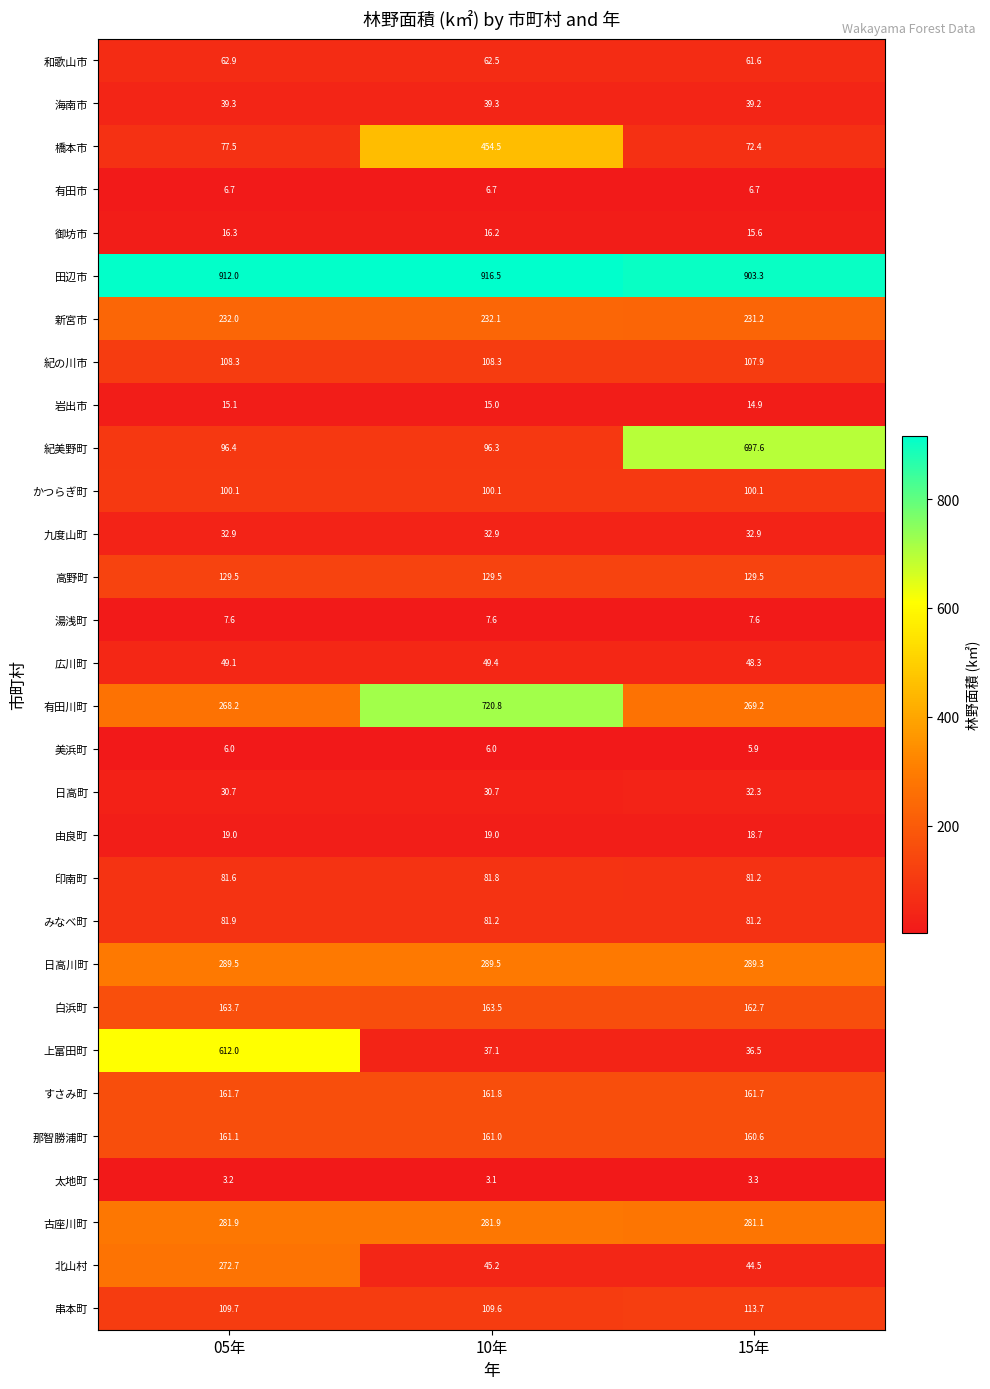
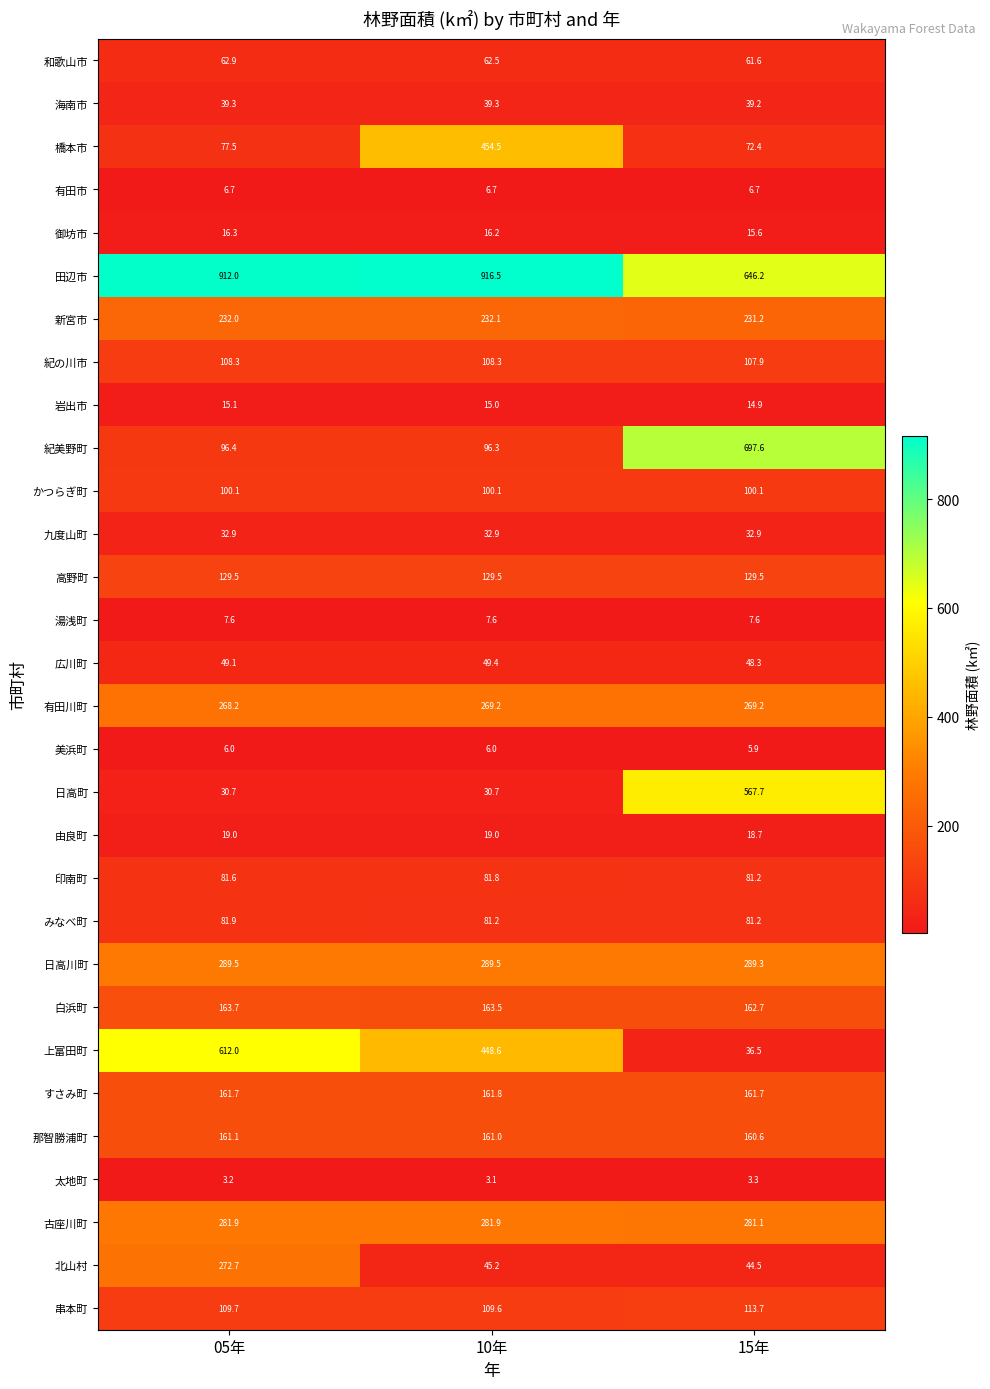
  {
    "和歌山市": {
      "05年": 62.9,
      "10年": 62.5,
      "15年": 61.6
    },
    "海南市": {
      "05年": 39.3,
      "10年": 39.3,
      "15年": 39.2
    },
    "橋本市": {
      "05年": 77.5,
      "10年": 454.5,
      "15年": 72.4
    },
    "有田市": {
      "05年": 6.7,
      "10年": 6.7,
      "15年": 6.7
    },
    "御坊市": {
      "05年": 16.3,
      "10年": 16.2,
      "15年": 15.6
    },
    "田辺市": {
      "05年": 912.0,
      "10年": 916.5,
-     "15年": 903.3
+     "15年": 646.2
    },
    "新宮市": {
      "05年": 232.0,
      "10年": 232.1,
      "15年": 231.2
    },
    "紀の川市": {
      "05年": 108.3,
      "10年": 108.3,
      "15年": 107.9
    },
    "岩出市": {
      "05年": 15.1,
      "10年": 15.0,
      "15年": 14.9
    },
    "紀美野町": {
      "05年": 96.4,
      "10年": 96.3,
      "15年": 697.6
    },
    "かつらぎ町": {
      "05年": 100.1,
      "10年": 100.1,
      "15年": 100.1
    },
    "九度山町": {
      "05年": 32.9,
      "10年": 32.9,
      "15年": 32.9
    },
    "高野町": {
      "05年": 129.5,
      "10年": 129.5,
      "15年": 129.5
    },
    "湯浅町": {
      "05年": 7.6,
      "10年": 7.6,
      "15年": 7.6
    },
    "広川町": {
      "05年": 49.1,
      "10年": 49.4,
      "15年": 48.3
    },
    "有田川町": {
      "05年": 268.2,
-     "10年": 720.8,
+     "10年": 269.2,
      "15年": 269.2
    },
    "美浜町": {
      "05年": 6.0,
      "10年": 6.0,
      "15年": 5.9
    },
    "日高町": {
      "05年": 30.7,
      "10年": 30.7,
-     "15年": 32.3
+     "15年": 567.7
    },
    "由良町": {
      "05年": 19.0,
      "10年": 19.0,
      "15年": 18.7
    },
    "印南町": {
      "05年": 81.6,
      "10年": 81.8,
      "15年": 81.2
    },
    "みなべ町": {
      "05年": 81.9,
      "10年": 81.2,
      "15年": 81.2
    },
    "日高川町": {
      "05年": 289.5,
      "10年": 289.5,
      "15年": 289.3
    },
    "白浜町": {
      "05年": 163.7,
      "10年": 163.5,
      "15年": 162.7
    },
    "上富田町": {
      "05年": 612.0,
-     "10年": 37.1,
+     "10年": 448.6,
      "15年": 36.5
    },
    "すさみ町": {
      "05年": 161.7,
      "10年": 161.8,
      "15年": 161.7
    },
    "那智勝浦町": {
      "05年": 161.1,
      "10年": 161.0,
      "15年": 160.6
    },
    "太地町": {
      "05年": 3.2,
      "10年": 3.1,
      "15年": 3.3
    },
    "古座川町": {
      "05年": 281.9,
      "10年": 281.9,
      "15年": 281.1
    },
    "北山村": {
      "05年": 272.7,
      "10年": 45.2,
      "15年": 44.5
    },
    "串本町": {
      "05年": 109.7,
      "10年": 109.6,
      "15年": 113.7
    }
  }
